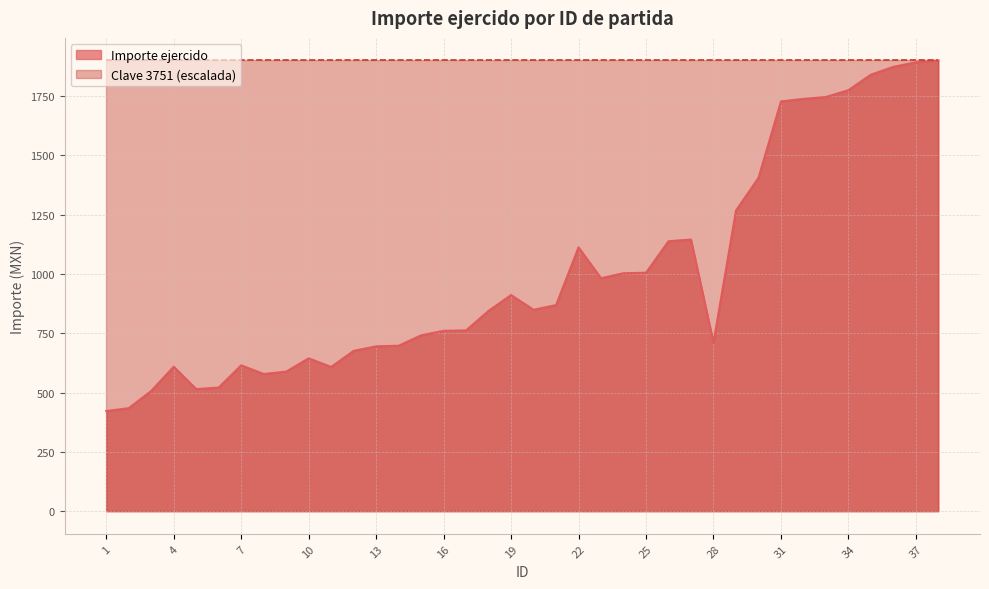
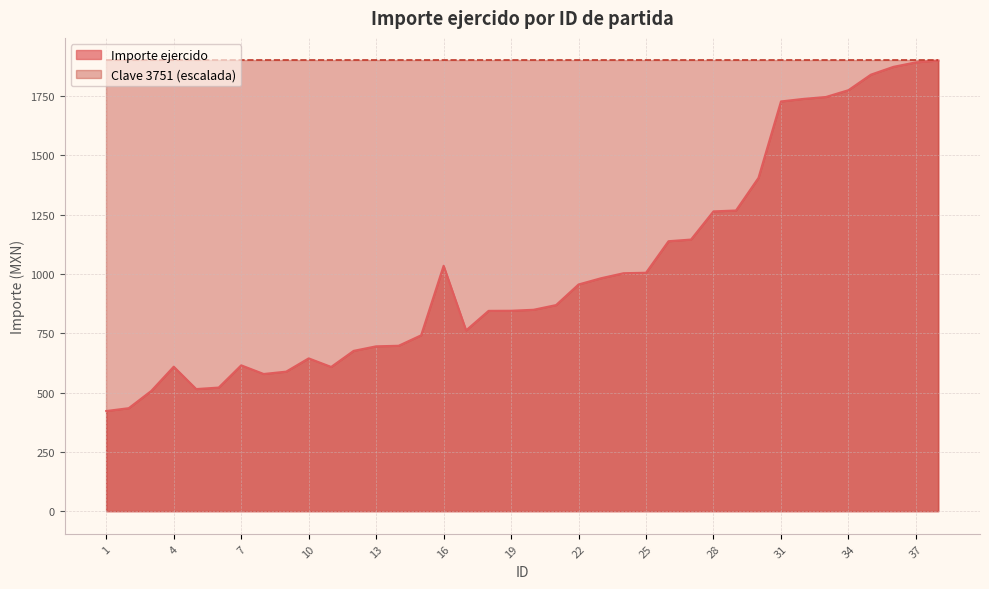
  {
    "Importe ejercido": {
      "1": 420,
      "4": 610,
      "7": 610,
      "10": 640,
      "13": 700,
-     "16": 760,
-     "19": 910,
-     "22": 1110,
+     "16": 1030,
+     "19": 840,
+     "22": 960,
      "25": 1010,
-     "28": 710,
+     "28": 1260,
      "31": 1730,
      "34": 1770
    },
    "Clave 3751 (escalada)": {
      "7": 1900,
      "10": 1900,
      "13": 1900,
      "16": 1900,
      "19": 1900,
      "22": 1900,
      "25": 1900,
      "28": 1900,
      "31": 1900,
      "34": 1900
    }
  }
